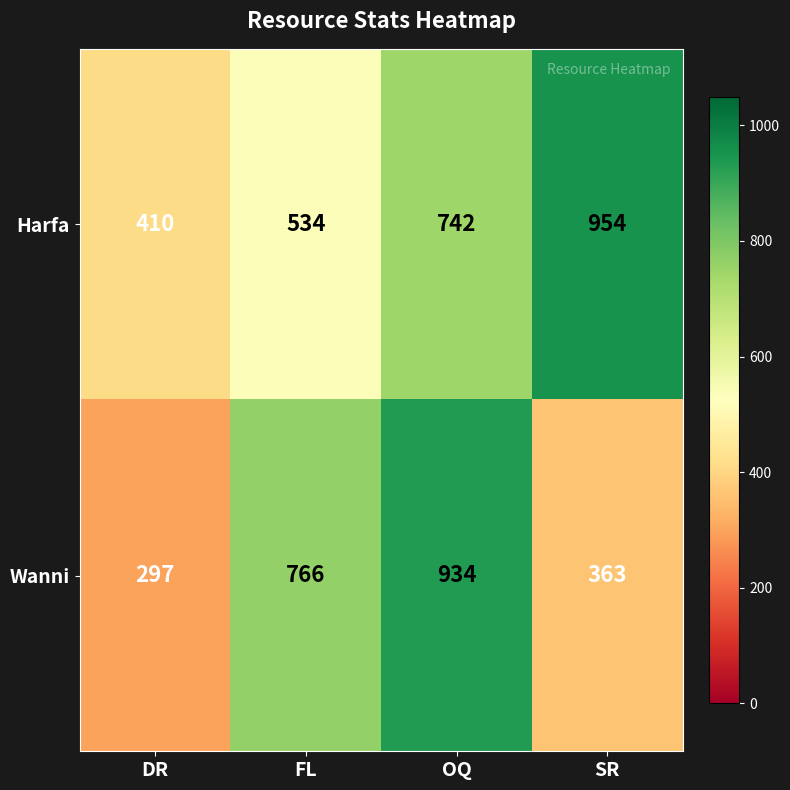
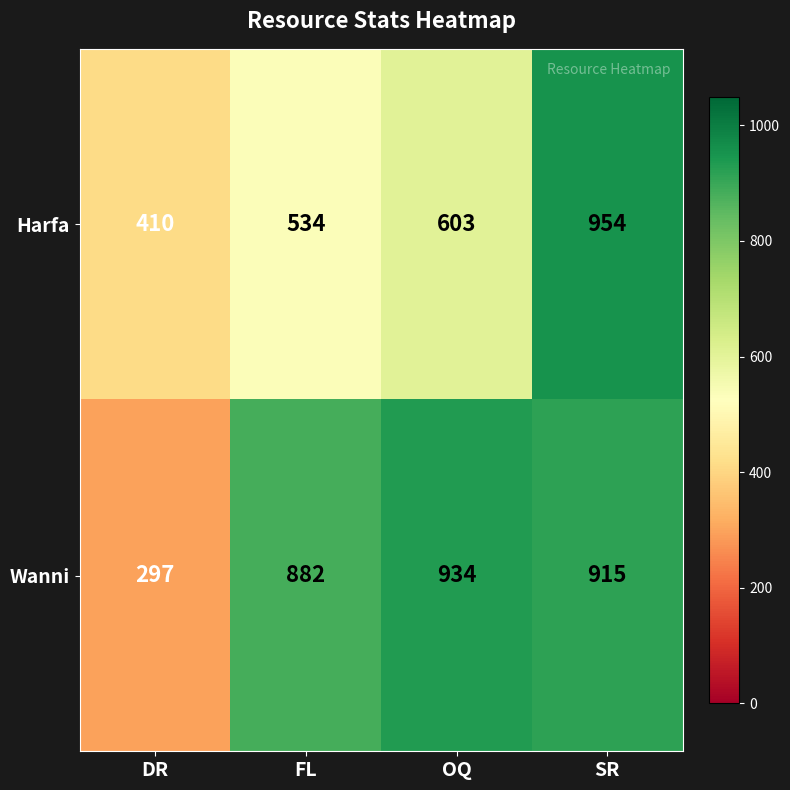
  {
    "Harfa": {
      "DR": 410,
      "FL": 534,
-     "OQ": 742
+     "OQ": 603
    },
    "Wanni": {
      "DR": 297,
-     "FL": 766,
+     "FL": 882,
      "OQ": 934,
-     "SR": 363
+     "SR": 915
    }
  }
